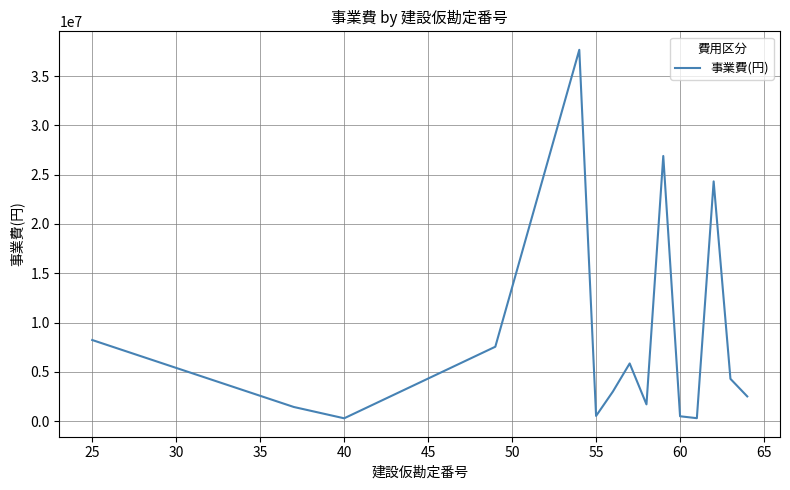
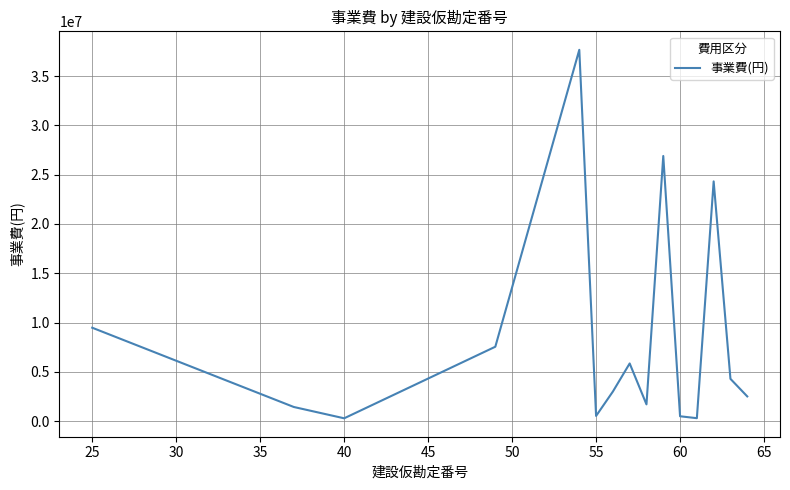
  {
-   "25": 8000000,
+   "25": 9000000,
    "40": 0,
    "55": 1000000,
    "60": 0
  }
